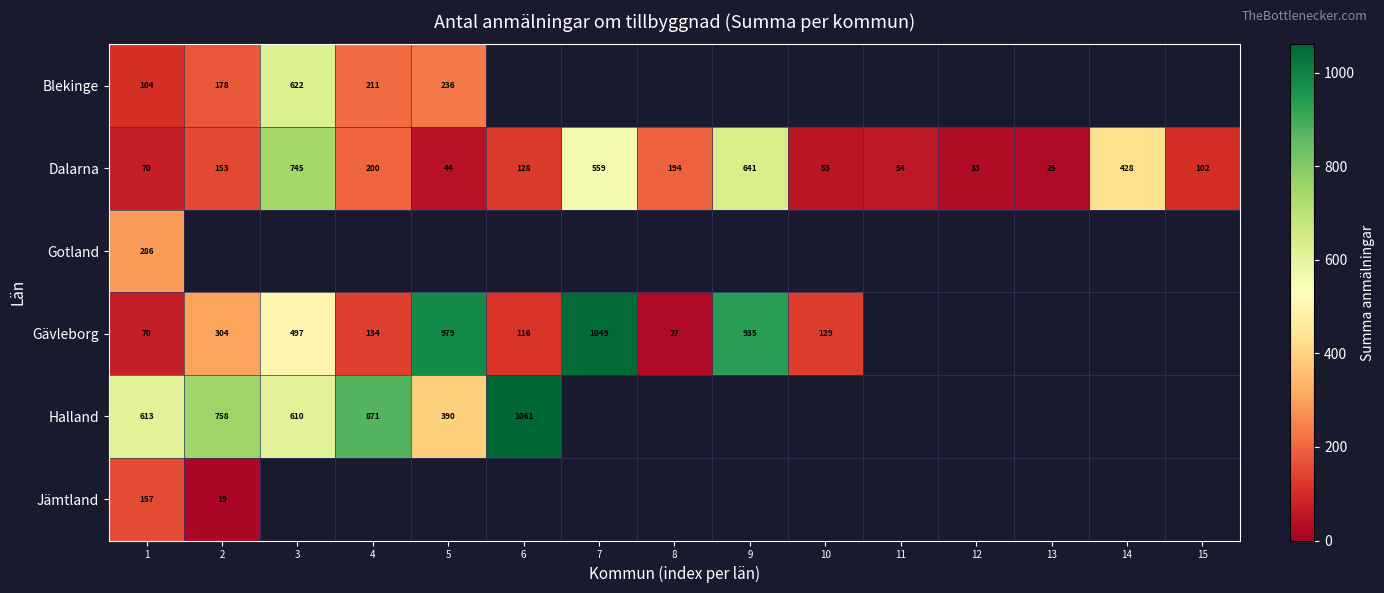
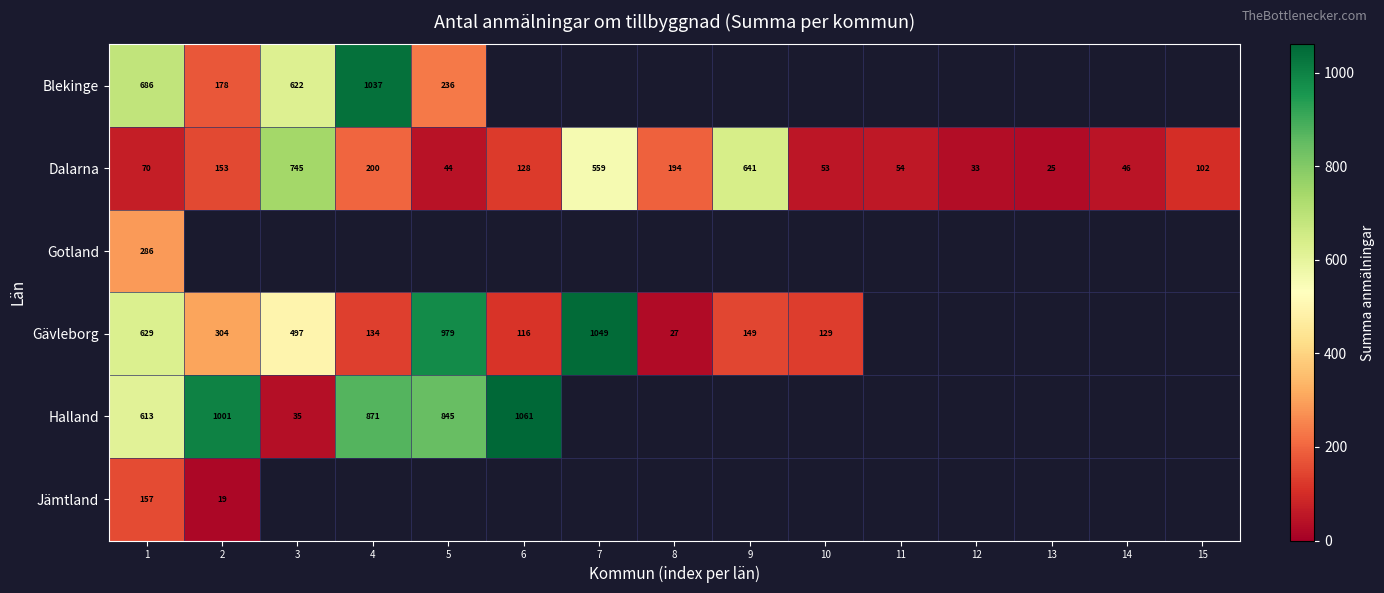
  {
    "Blekinge": {
-     "1": 104,
+     "1": 686,
      "2": 178,
      "3": 622,
-     "4": 211,
+     "4": 1037,
      "5": 236
    },
    "Dalarna": {
      "1": 70,
      "2": 153,
      "3": 745,
      "4": 200,
      "5": 44,
      "6": 128,
      "7": 559,
      "8": 194,
      "9": 641,
      "10": 53,
      "11": 54,
      "12": 33,
      "13": 25,
-     "14": 428,
+     "14": 46,
      "15": 102
    },
    "Gotland": {
      "1": 286
    },
    "Gävleborg": {
-     "1": 70,
+     "1": 629,
      "2": 304,
      "3": 497,
      "4": 134,
      "5": 979,
      "6": 116,
      "7": 1049,
      "8": 27,
-     "9": 935,
+     "9": 149,
      "10": 129
    },
    "Halland": {
      "1": 613,
-     "2": 758,
-     "3": 610,
+     "2": 1001,
+     "3": 35,
      "4": 871,
-     "5": 390,
+     "5": 845,
      "6": 1061
    },
    "Jämtland": {
      "1": 157,
      "2": 19
    }
  }
